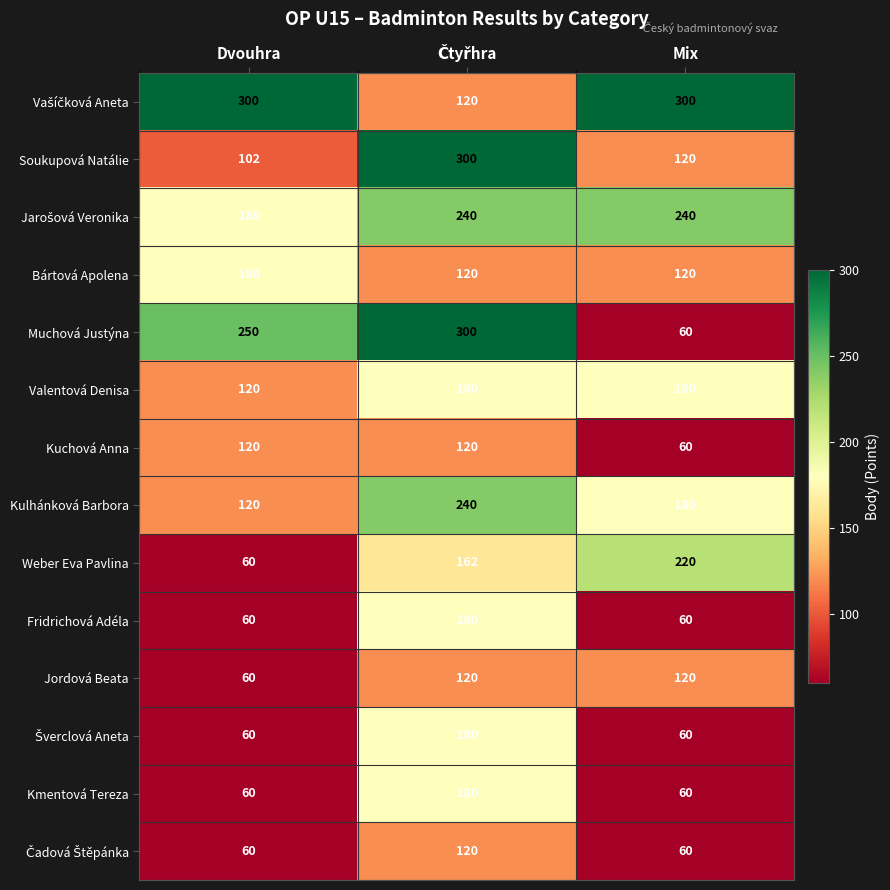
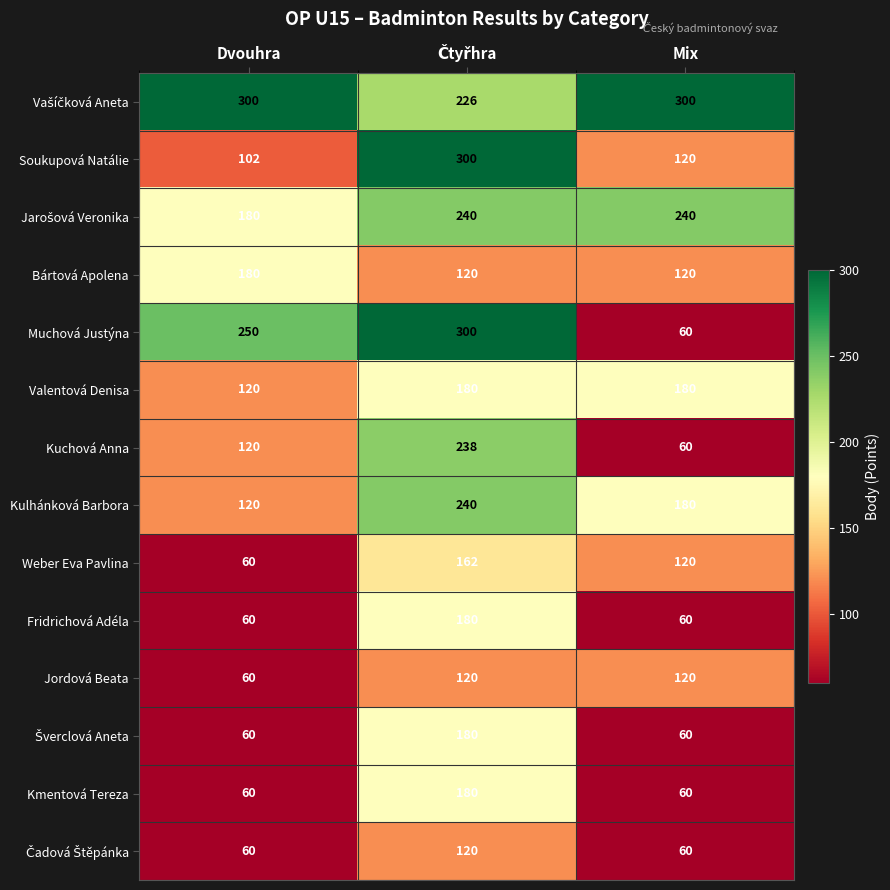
  {
    "Vašíčková Aneta": {
      "Dvouhra": 300,
-     "Čtyřhra": 120,
+     "Čtyřhra": 226,
      "Mix": 300
    },
    "Soukupová Natálie": {
      "Dvouhra": 102,
      "Čtyřhra": 300,
      "Mix": 120
    },
    "Jarošová Veronika": {
      "Dvouhra": 180,
      "Čtyřhra": 240,
      "Mix": 240
    },
    "Bártová Apolena": {
      "Dvouhra": 180,
      "Čtyřhra": 120,
      "Mix": 120
    },
    "Muchová Justýna": {
      "Dvouhra": 250,
      "Čtyřhra": 300,
      "Mix": 60
    },
    "Valentová Denisa": {
      "Dvouhra": 120,
      "Čtyřhra": 180,
      "Mix": 180
    },
    "Kuchová Anna": {
      "Dvouhra": 120,
-     "Čtyřhra": 120,
+     "Čtyřhra": 238,
      "Mix": 60
    },
    "Kulhánková Barbora": {
      "Dvouhra": 120,
      "Čtyřhra": 240,
      "Mix": 180
    },
    "Weber Eva Pavlina": {
      "Dvouhra": 60,
      "Čtyřhra": 162,
-     "Mix": 220
+     "Mix": 120
    },
    "Fridrichová Adéla": {
      "Dvouhra": 60,
      "Čtyřhra": 180,
      "Mix": 60
    },
    "Jordová Beata": {
      "Dvouhra": 60,
      "Čtyřhra": 120,
      "Mix": 120
    },
    "Šverclová Aneta": {
      "Dvouhra": 60,
      "Čtyřhra": 180,
      "Mix": 60
    },
    "Kmentová Tereza": {
      "Dvouhra": 60,
      "Čtyřhra": 180,
      "Mix": 60
    },
    "Čadová Štěpánka": {
      "Dvouhra": 60,
      "Čtyřhra": 120,
      "Mix": 60
    }
  }
